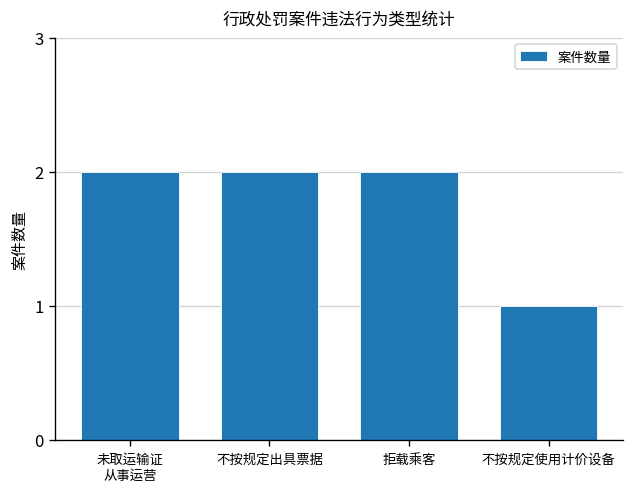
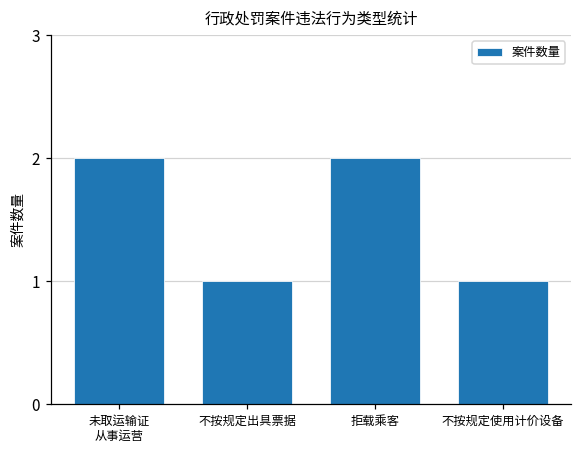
  {
    "未取运输证 从事运营": 2,
-   "不按规定出具票据": 2,
+   "不按规定出具票据": 1,
    "拒载乘客": 2,
    "不按规定使用计价设备": 1
  }
